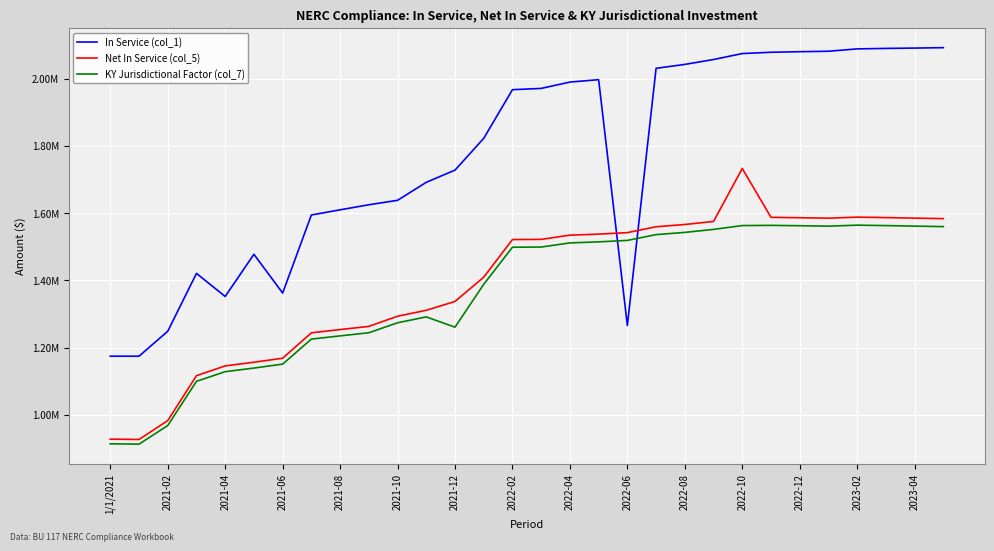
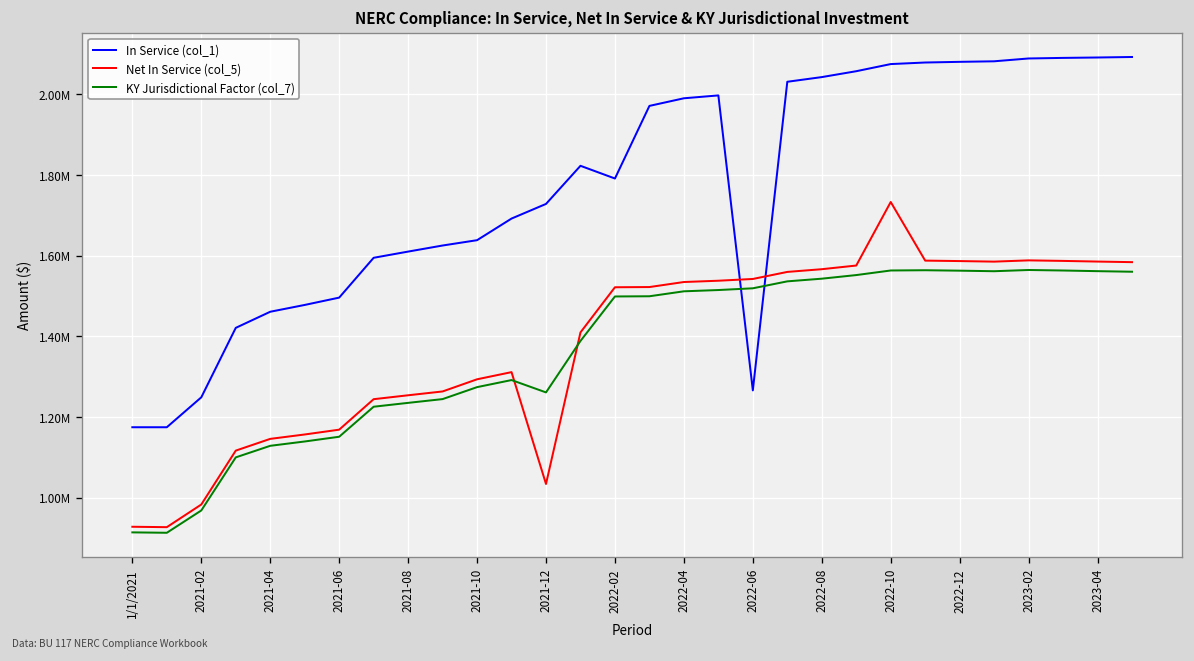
  {
    "In Service (col_1)": {
      "1/1/2021": 1170000,
      "2021-02": 1250000,
-     "2021-04": 1350000,
-     "2021-06": 1360000,
+     "2021-04": 1460000,
+     "2021-06": 1500000,
      "2021-08": 1610000,
      "2021-10": 1640000,
      "2021-12": 1730000,
-     "2022-02": 1970000,
+     "2022-02": 1790000,
      "2022-04": 1990000,
      "2022-06": 1270000,
      "2022-08": 2040000,
      "2022-10": 2070000,
      "2022-12": 2080000,
      "2023-02": 2090000,
      "2023-04": 2090000
    },
    "Net In Service (col_5)": {
      "1/1/2021": 930000,
      "2021-02": 980000,
      "2021-04": 1150000,
      "2021-06": 1170000,
      "2021-08": 1250000,
      "2021-10": 1290000,
-     "2021-12": 1340000,
+     "2021-12": 1030000,
      "2022-02": 1520000,
      "2022-04": 1530000,
      "2022-06": 1540000,
      "2022-08": 1570000,
      "2022-10": 1730000,
      "2022-12": 1590000,
      "2023-02": 1590000,
      "2023-04": 1590000
    },
    "KY Jurisdictional Factor (col_7)": {
      "1/1/2021": 910000,
      "2021-02": 970000,
      "2021-04": 1130000,
      "2021-06": 1150000,
      "2021-08": 1230000,
      "2021-10": 1270000,
      "2021-12": 1260000,
      "2022-02": 1500000,
      "2022-04": 1510000,
      "2022-06": 1520000,
      "2022-08": 1540000,
      "2022-10": 1560000,
      "2022-12": 1560000,
      "2023-02": 1560000,
      "2023-04": 1560000
    }
  }
